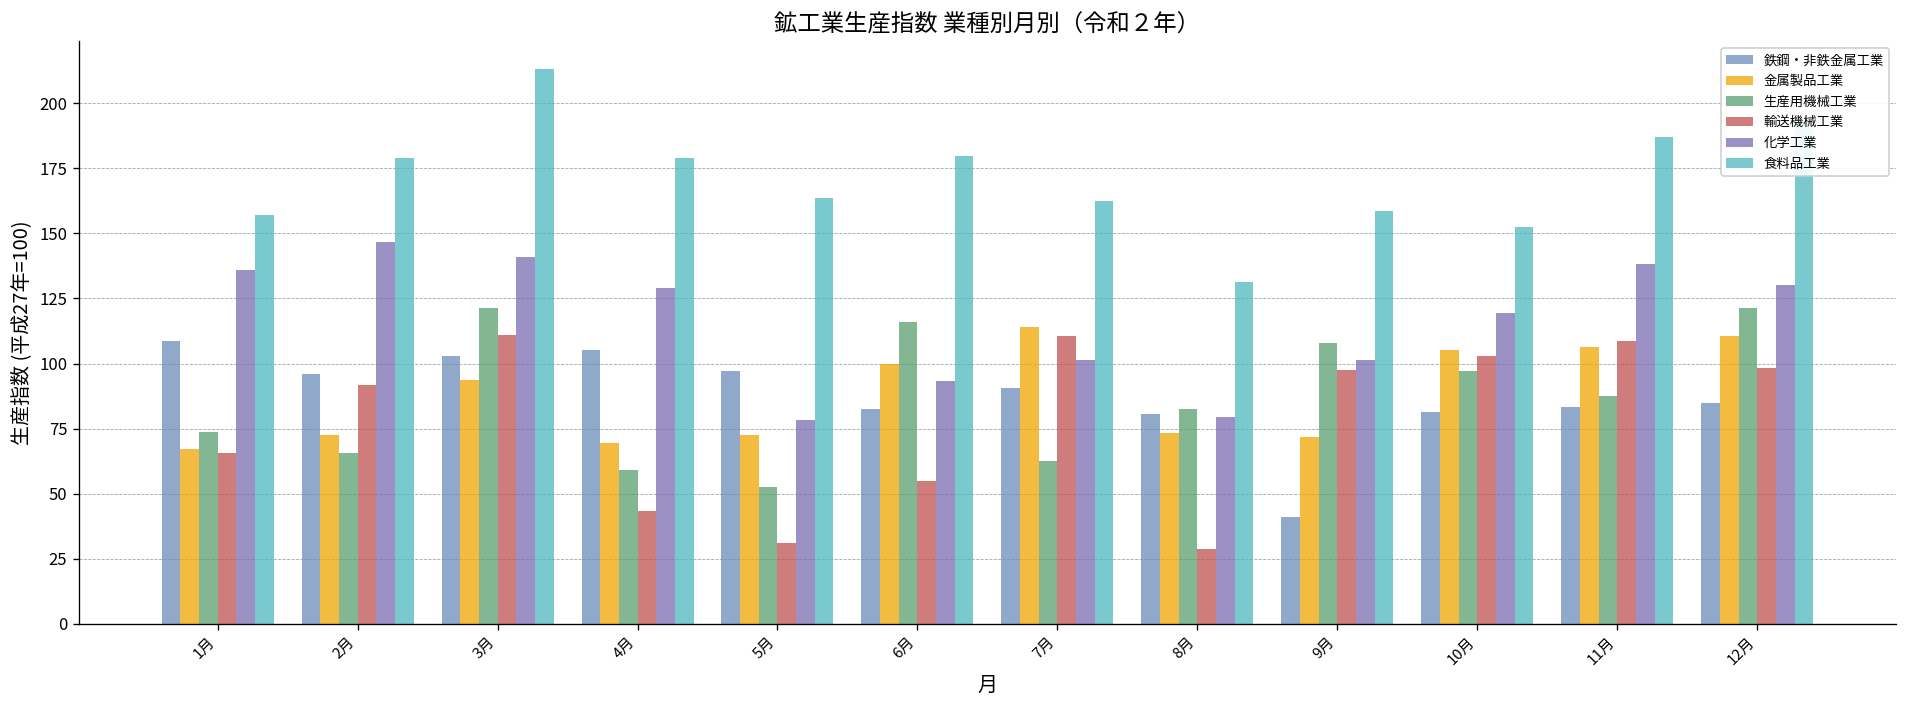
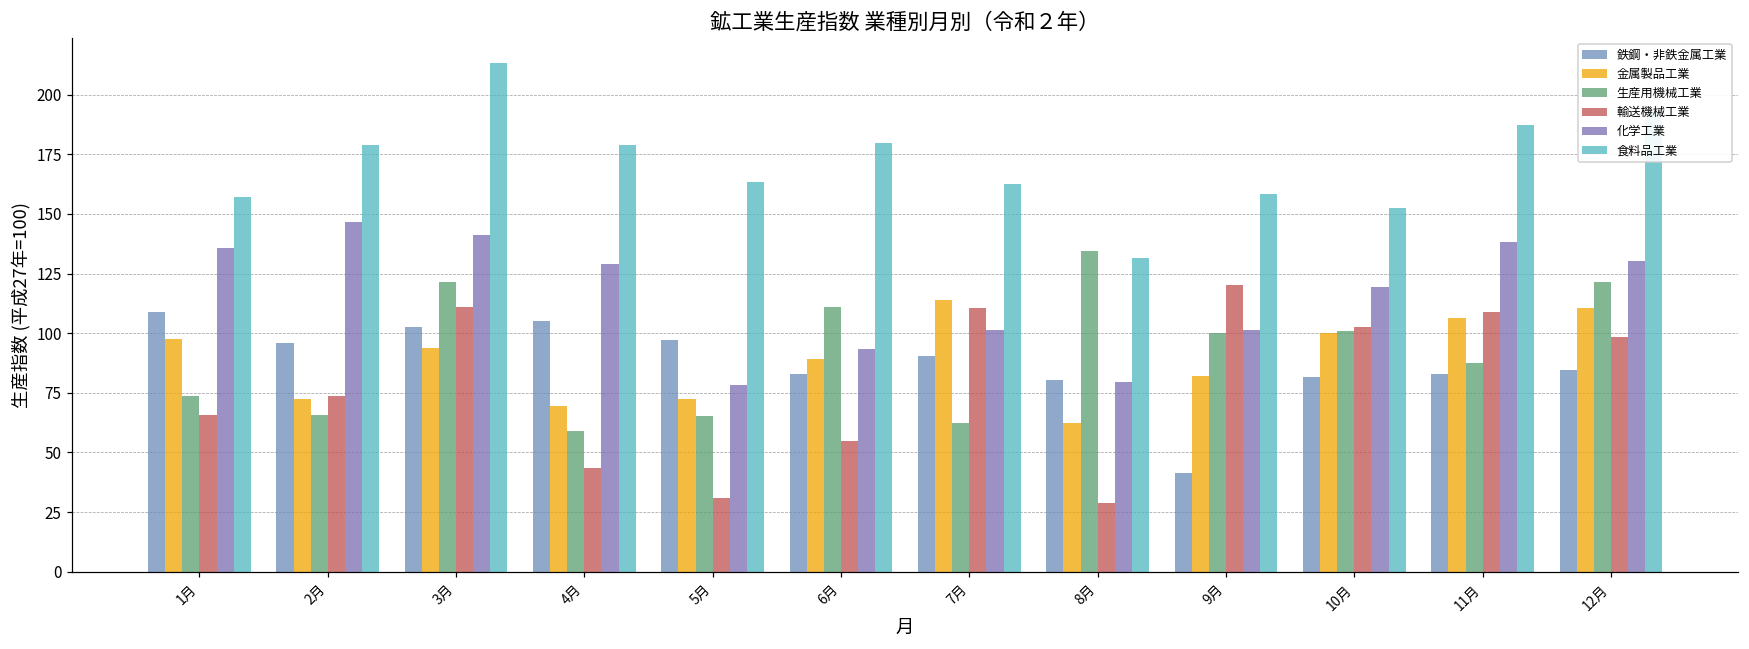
  {
    "金属製品工業": {
-     "1月": 67,
+     "1月": 98,
      "2月": 73,
      "3月": 94,
      "4月": 70,
      "5月": 73,
-     "6月": 100,
+     "6月": 89,
      "7月": 114,
-     "8月": 73,
-     "9月": 72,
-     "10月": 105,
+     "8月": 62,
+     "9月": 82,
+     "10月": 100,
      "11月": 107,
      "12月": 111
    },
    "生産用機械工業": {
      "1月": 74,
      "2月": 66,
      "3月": 121,
      "4月": 59,
-     "5月": 53,
-     "6月": 116,
+     "5月": 65,
+     "6月": 111,
      "7月": 62,
-     "8月": 82,
-     "9月": 108,
-     "10月": 97,
+     "8月": 135,
+     "9月": 100,
+     "10月": 101,
      "11月": 87,
      "12月": 121
    },
    "輸送機械工業": {
      "1月": 66,
-     "2月": 92,
+     "2月": 74,
      "3月": 111,
      "4月": 43,
      "5月": 31,
      "6月": 55,
      "7月": 111,
      "8月": 29,
-     "9月": 98,
+     "9月": 120,
      "10月": 103,
      "11月": 109,
      "12月": 98
    }
  }
